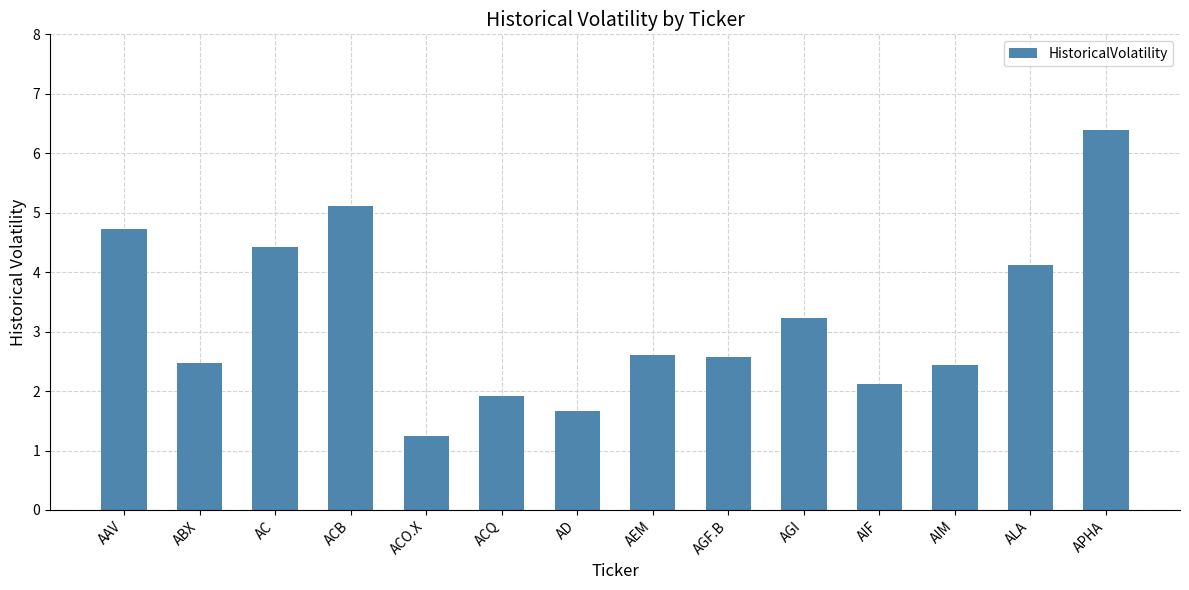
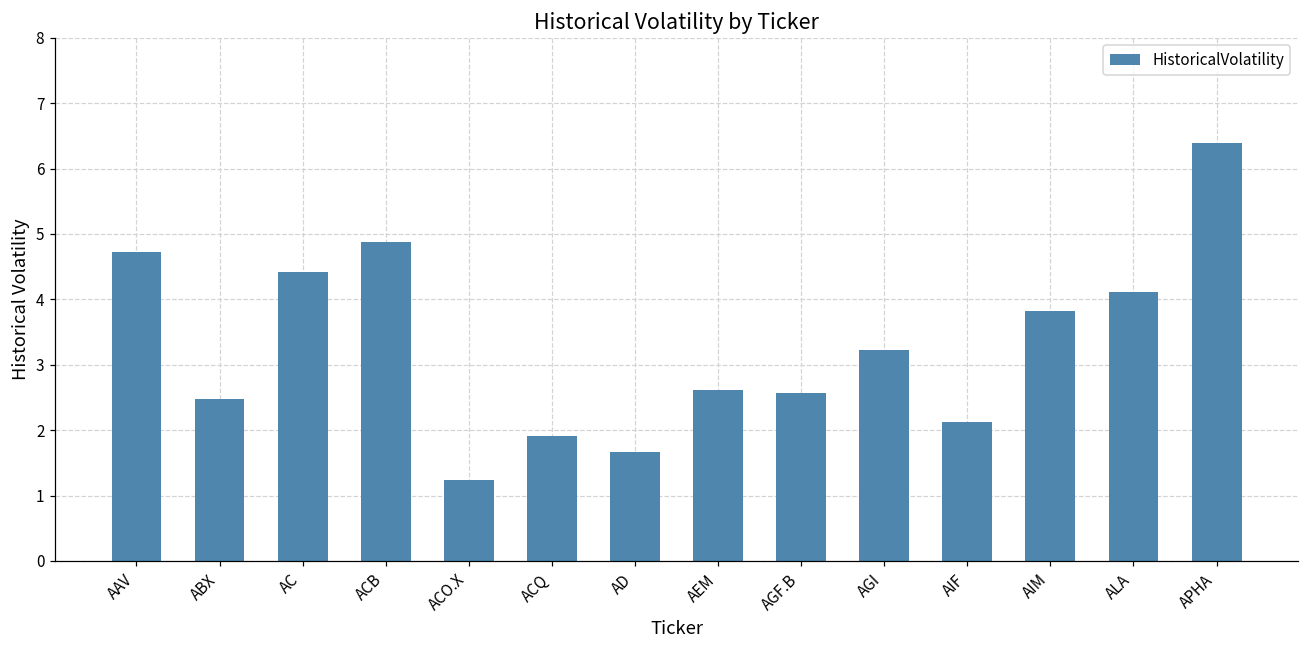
  {
    "AAV": 4.7,
    "ABX": 2.5,
    "AC": 4.4,
-   "ACB": 5.1,
+   "ACB": 4.9,
    "ACO.X": 1.2,
    "ACQ": 1.9,
    "AD": 1.7,
    "AEM": 2.6,
    "AGF.B": 2.6,
    "AGI": 3.2,
    "AIF": 2.1,
-   "AIM": 2.4,
+   "AIM": 3.8,
    "ALA": 4.1,
    "APHA": 6.4
  }
